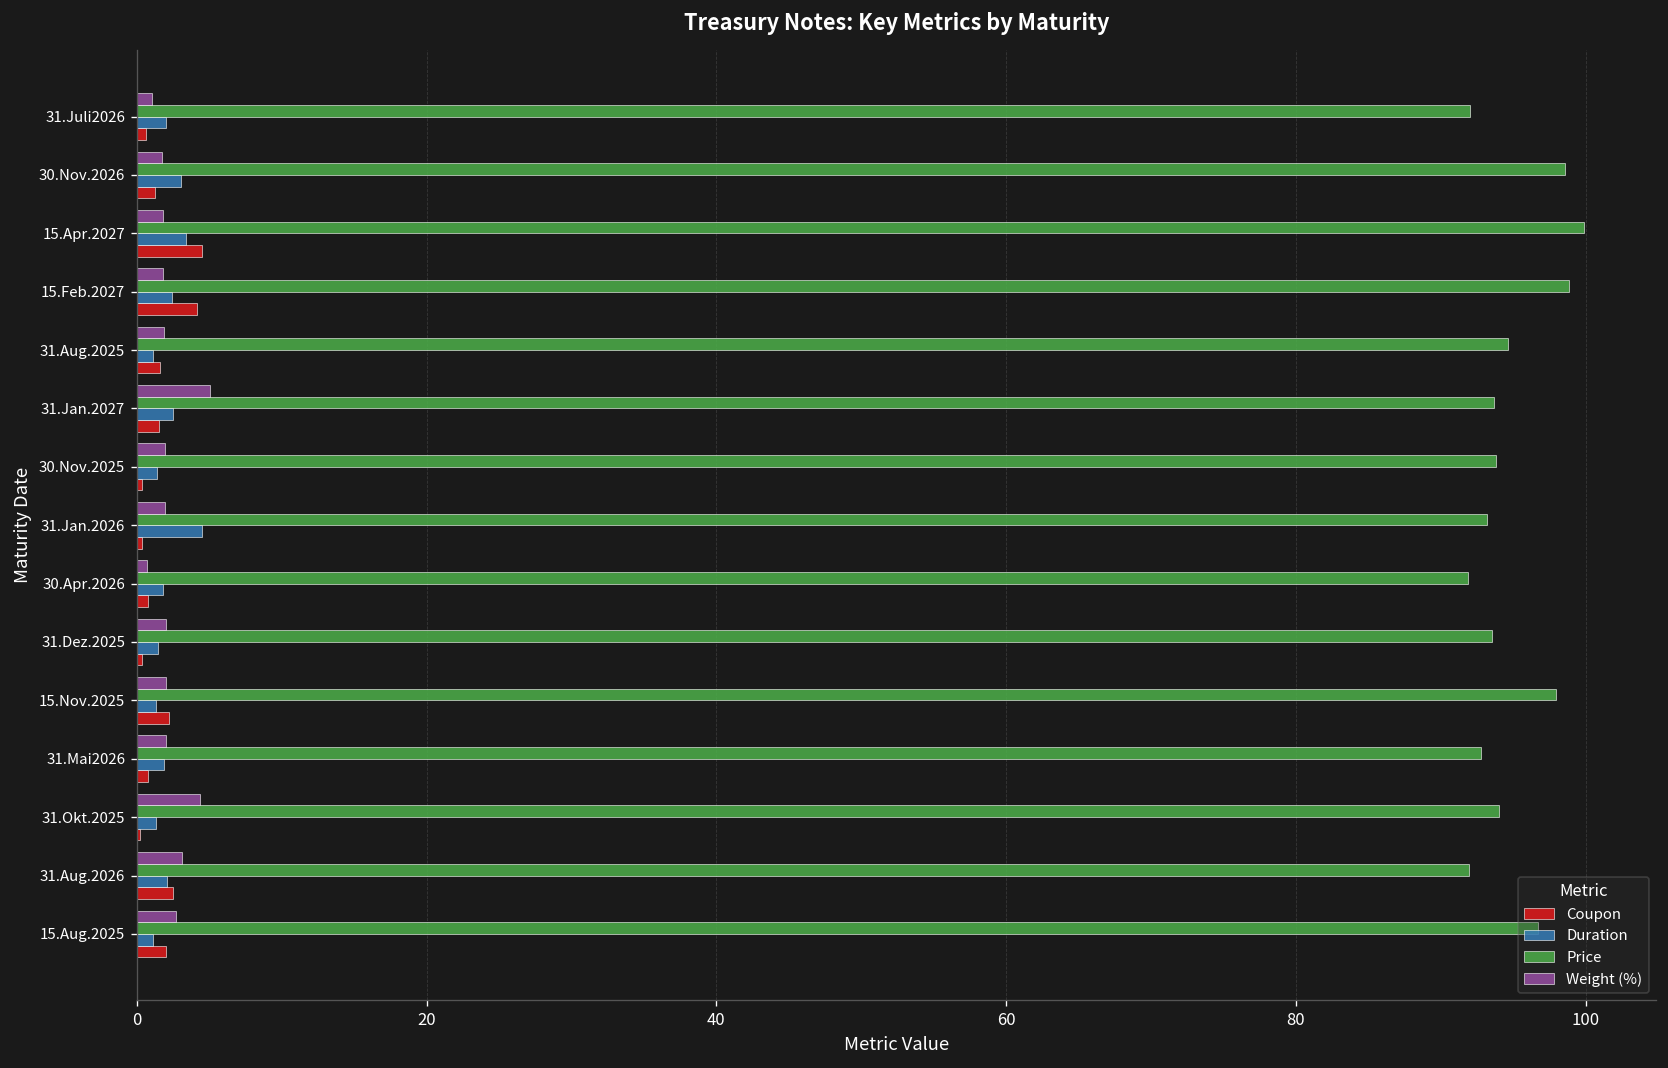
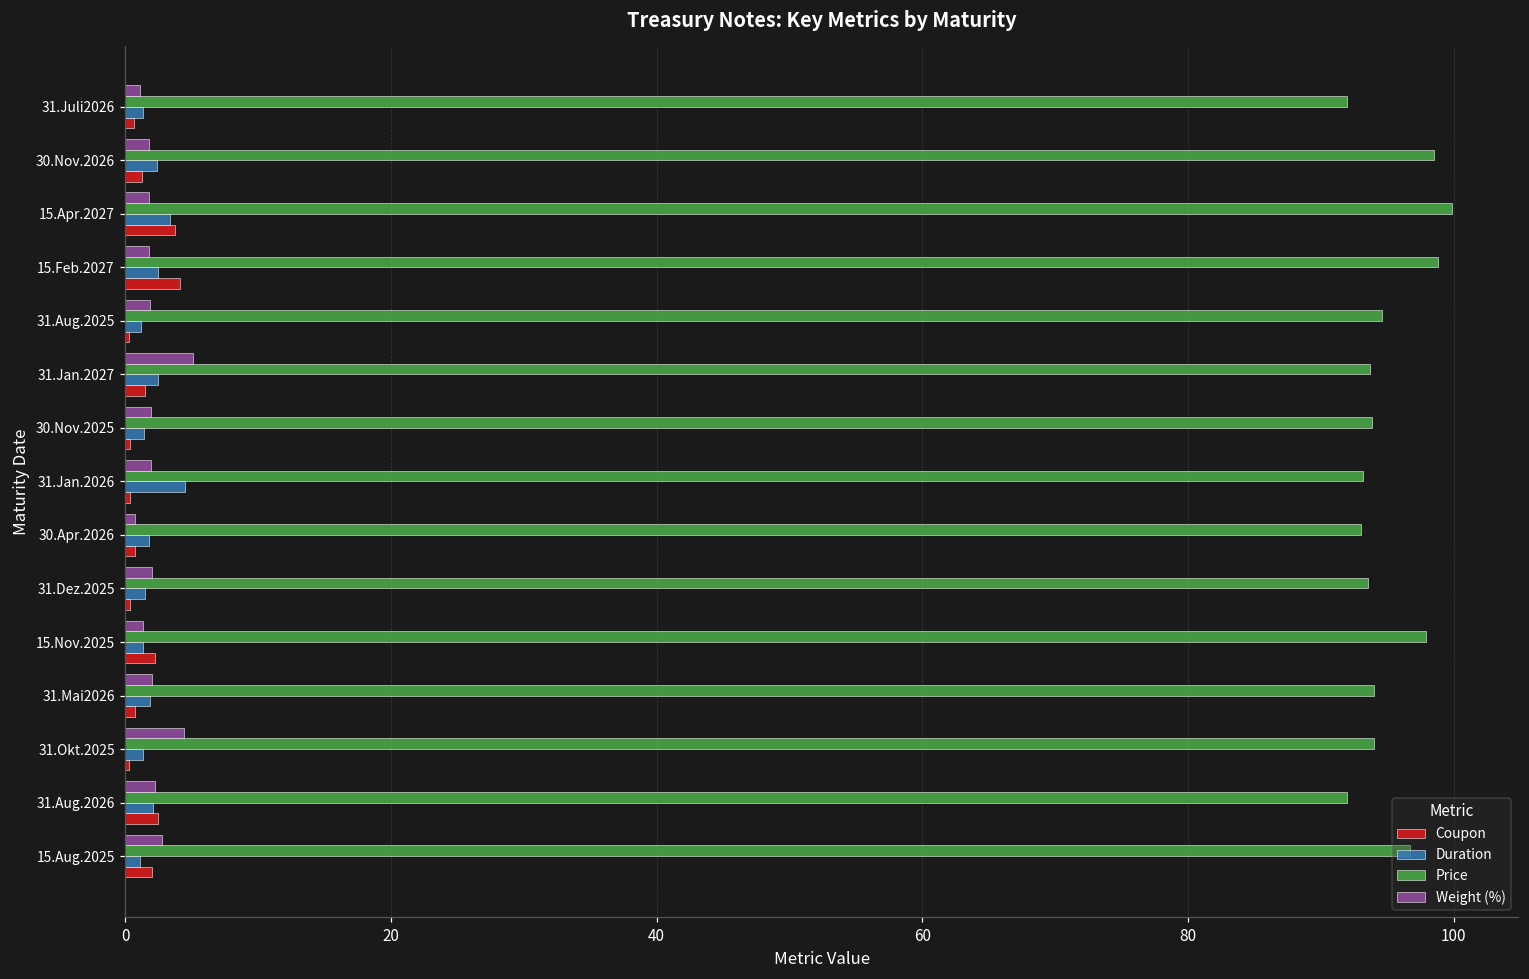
  {
    "Coupon": {
      "31.Juli2026": 0.6,
      "30.Nov.2026": 1.3,
-     "15.Apr.2027": 4.5,
+     "15.Apr.2027": 3.7,
      "15.Feb.2027": 4.1,
-     "31.Aug.2025": 1.6,
+     "31.Aug.2025": 0.3,
      "31.Jan.2027": 1.5,
      "30.Nov.2025": 0.4,
      "31.Jan.2026": 0.4,
      "30.Apr.2026": 0.8,
      "31.Dez.2025": 0.4,
      "15.Nov.2025": 2.3,
      "31.Mai2026": 0.8,
      "31.Okt.2025": 0.3,
      "31.Aug.2026": 2.5,
      "15.Aug.2025": 2.0
    },
    "Duration": {
-     "31.Juli2026": 2.0,
-     "30.Nov.2026": 3.0,
+     "31.Juli2026": 1.3,
+     "30.Nov.2026": 2.3,
      "15.Apr.2027": 3.4,
      "15.Feb.2027": 2.4,
      "31.Aug.2025": 1.2,
      "31.Jan.2027": 2.5,
      "30.Nov.2025": 1.4,
      "31.Jan.2026": 4.5,
      "30.Apr.2026": 1.8,
      "31.Dez.2025": 1.5,
      "15.Nov.2025": 1.3,
      "31.Mai2026": 1.9,
      "31.Okt.2025": 1.3,
      "31.Aug.2026": 2.1,
      "15.Aug.2025": 1.1
    },
    "Price": {
      "31.Juli2026": 92.0,
      "30.Nov.2026": 98.5,
      "15.Apr.2027": 99.9,
      "15.Feb.2027": 98.9,
      "31.Aug.2025": 94.6,
      "31.Jan.2027": 93.7,
      "30.Nov.2025": 93.8,
      "31.Jan.2026": 93.2,
-     "30.Apr.2026": 91.9,
+     "30.Apr.2026": 93.0,
      "31.Dez.2025": 93.5,
      "15.Nov.2025": 97.9,
-     "31.Mai2026": 92.7,
+     "31.Mai2026": 94.0,
      "31.Okt.2025": 94.0,
      "31.Aug.2026": 92.0
    },
    "Weight (%)": {
      "31.Juli2026": 1.1,
      "30.Nov.2026": 1.8,
      "15.Apr.2027": 1.8,
      "15.Feb.2027": 1.8,
      "31.Aug.2025": 1.9,
      "31.Jan.2027": 5.1,
      "30.Nov.2025": 1.9,
      "31.Jan.2026": 2.0,
      "30.Apr.2026": 0.7,
      "31.Dez.2025": 2.0,
-     "15.Nov.2025": 2.0,
+     "15.Nov.2025": 1.3,
      "31.Mai2026": 2.0,
      "31.Okt.2025": 4.4,
-     "31.Aug.2026": 3.2,
+     "31.Aug.2026": 2.2,
      "15.Aug.2025": 2.7
    }
  }
